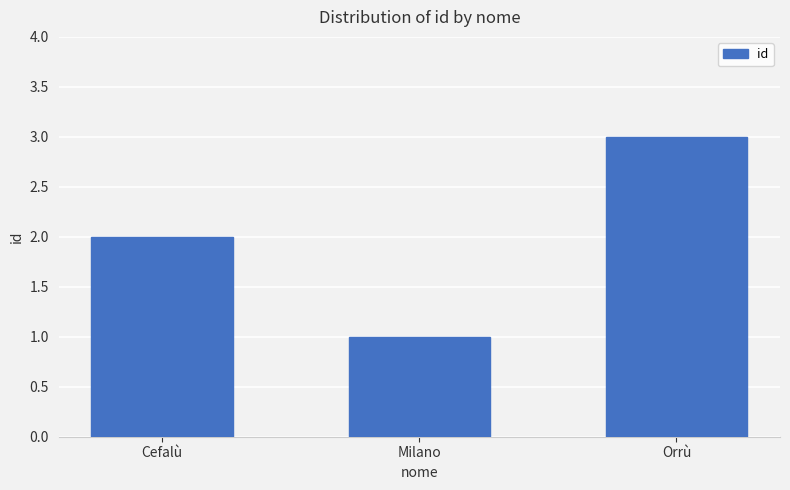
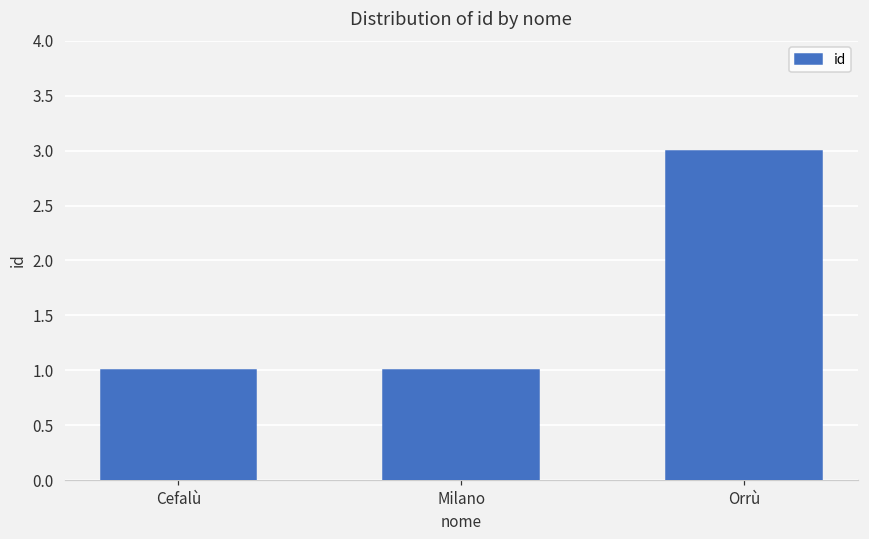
  {
-   "Cefalù": 2,
+   "Cefalù": 1,
    "Milano": 1,
    "Orrù": 3
  }
